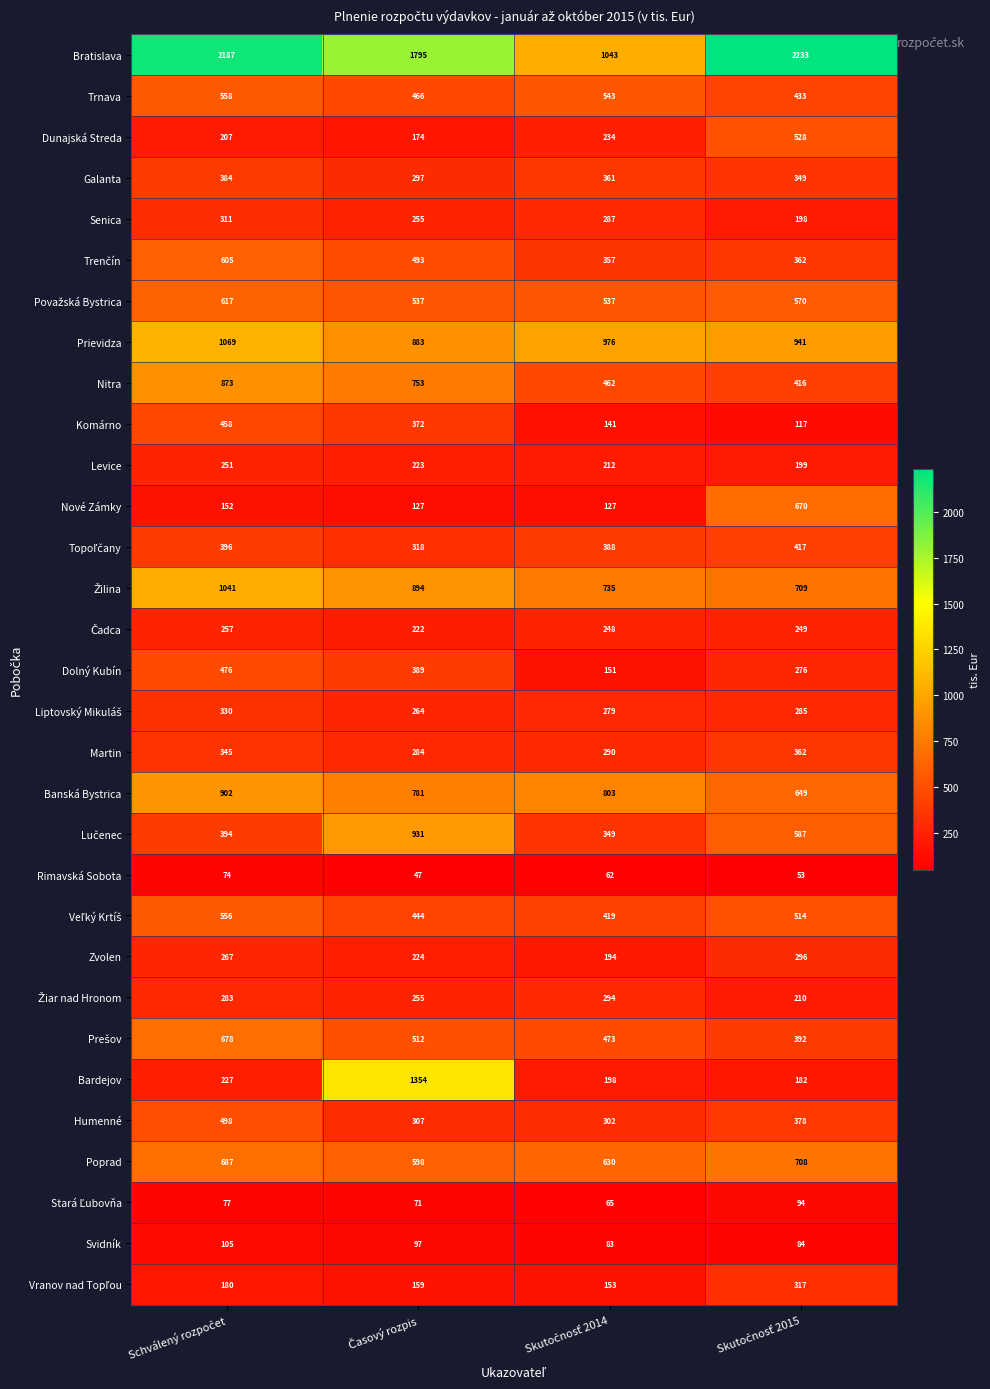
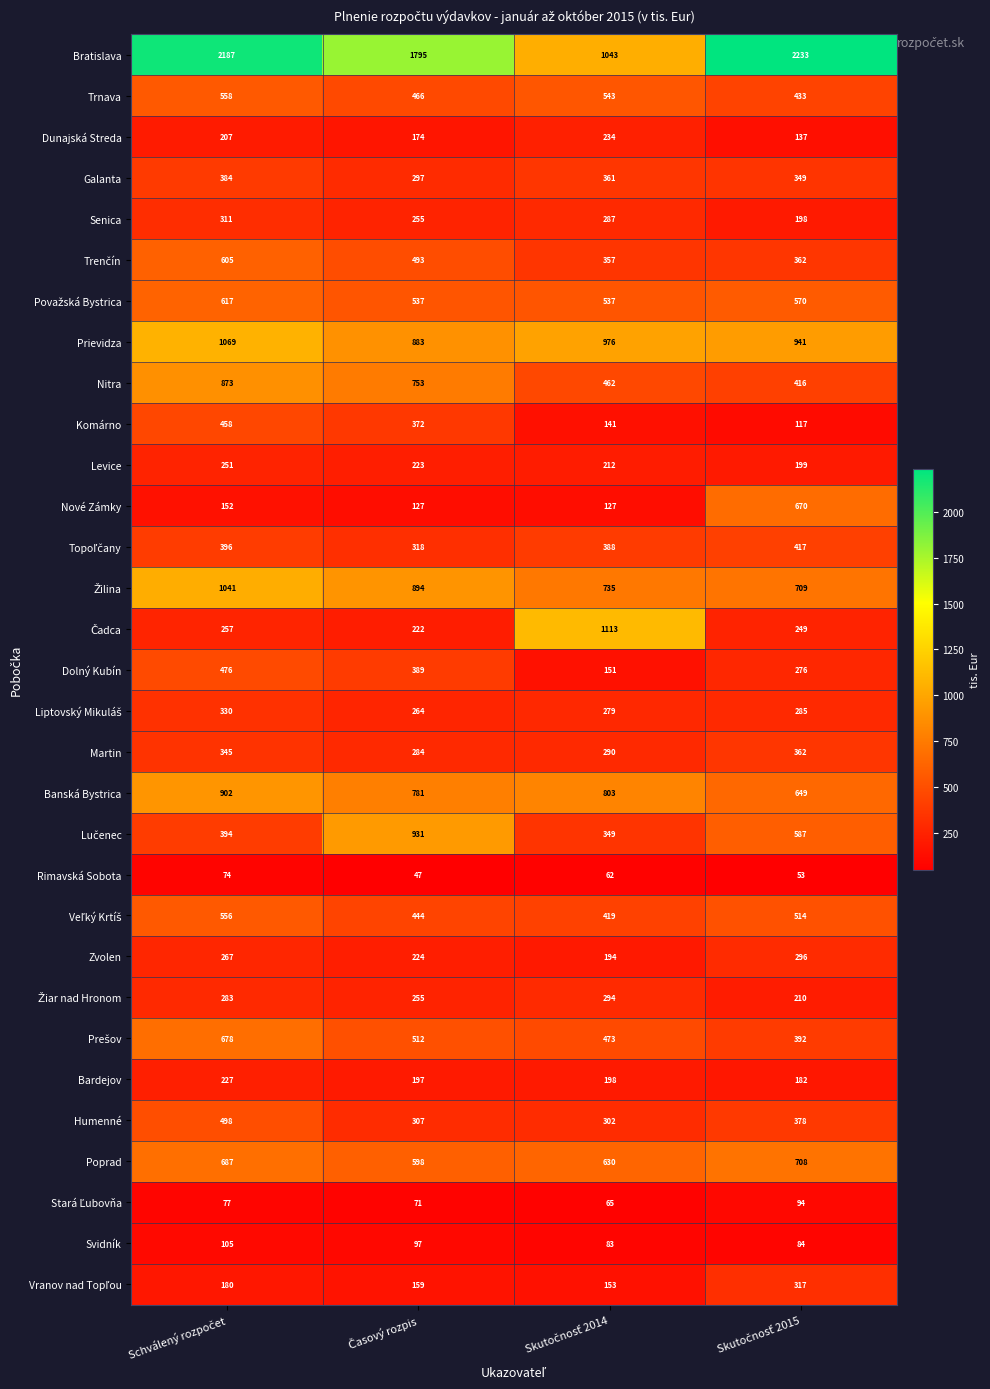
  {
    "Bratislava": {
      "Schválený rozpočet": 2187,
      "Časový rozpis": 1795,
      "Skutočnosť 2014": 1043,
      "Skutočnosť 2015": 2233
    },
    "Trnava": {
      "Schválený rozpočet": 558,
      "Časový rozpis": 466,
      "Skutočnosť 2014": 543,
      "Skutočnosť 2015": 433
    },
    "Dunajská Streda": {
      "Schválený rozpočet": 207,
      "Časový rozpis": 174,
      "Skutočnosť 2014": 234,
-     "Skutočnosť 2015": 528
+     "Skutočnosť 2015": 137
    },
    "Galanta": {
      "Schválený rozpočet": 384,
      "Časový rozpis": 297,
      "Skutočnosť 2014": 361,
      "Skutočnosť 2015": 349
    },
    "Senica": {
      "Schválený rozpočet": 311,
      "Časový rozpis": 255,
      "Skutočnosť 2014": 287,
      "Skutočnosť 2015": 198
    },
    "Trenčín": {
      "Schválený rozpočet": 605,
      "Časový rozpis": 493,
      "Skutočnosť 2014": 357,
      "Skutočnosť 2015": 362
    },
    "Považská Bystrica": {
      "Schválený rozpočet": 617,
      "Časový rozpis": 537,
      "Skutočnosť 2014": 537,
      "Skutočnosť 2015": 570
    },
    "Prievidza": {
      "Schválený rozpočet": 1069,
      "Časový rozpis": 883,
      "Skutočnosť 2014": 976,
      "Skutočnosť 2015": 941
    },
    "Nitra": {
      "Schválený rozpočet": 873,
      "Časový rozpis": 753,
      "Skutočnosť 2014": 462,
      "Skutočnosť 2015": 416
    },
    "Komárno": {
      "Schválený rozpočet": 458,
      "Časový rozpis": 372,
      "Skutočnosť 2014": 141,
      "Skutočnosť 2015": 117
    },
    "Levice": {
      "Schválený rozpočet": 251,
      "Časový rozpis": 223,
      "Skutočnosť 2014": 212,
      "Skutočnosť 2015": 199
    },
    "Nové Zámky": {
      "Schválený rozpočet": 152,
      "Časový rozpis": 127,
      "Skutočnosť 2014": 127,
      "Skutočnosť 2015": 670
    },
    "Topoľčany": {
      "Schválený rozpočet": 396,
      "Časový rozpis": 318,
      "Skutočnosť 2014": 388,
      "Skutočnosť 2015": 417
    },
    "Žilina": {
      "Schválený rozpočet": 1041,
      "Časový rozpis": 894,
      "Skutočnosť 2014": 735,
      "Skutočnosť 2015": 709
    },
    "Čadca": {
      "Schválený rozpočet": 257,
      "Časový rozpis": 222,
-     "Skutočnosť 2014": 248,
+     "Skutočnosť 2014": 1113,
      "Skutočnosť 2015": 249
    },
    "Dolný Kubín": {
      "Schválený rozpočet": 476,
      "Časový rozpis": 389,
      "Skutočnosť 2014": 151,
      "Skutočnosť 2015": 276
    },
    "Liptovský Mikuláš": {
      "Schválený rozpočet": 330,
      "Časový rozpis": 264,
      "Skutočnosť 2014": 279,
      "Skutočnosť 2015": 285
    },
    "Martin": {
      "Schválený rozpočet": 345,
      "Časový rozpis": 284,
      "Skutočnosť 2014": 290,
      "Skutočnosť 2015": 362
    },
    "Banská Bystrica": {
      "Schválený rozpočet": 902,
      "Časový rozpis": 781,
      "Skutočnosť 2014": 803,
      "Skutočnosť 2015": 649
    },
    "Lučenec": {
      "Schválený rozpočet": 394,
      "Časový rozpis": 931,
      "Skutočnosť 2014": 349,
      "Skutočnosť 2015": 587
    },
    "Rimavská Sobota": {
      "Schválený rozpočet": 74,
      "Časový rozpis": 47,
      "Skutočnosť 2014": 62,
      "Skutočnosť 2015": 53
    },
    "Veľký Krtíš": {
      "Schválený rozpočet": 556,
      "Časový rozpis": 444,
      "Skutočnosť 2014": 419,
      "Skutočnosť 2015": 514
    },
    "Zvolen": {
      "Schválený rozpočet": 267,
      "Časový rozpis": 224,
      "Skutočnosť 2014": 194,
      "Skutočnosť 2015": 296
    },
    "Žiar nad Hronom": {
      "Schválený rozpočet": 283,
      "Časový rozpis": 255,
      "Skutočnosť 2014": 294,
      "Skutočnosť 2015": 210
    },
    "Prešov": {
      "Schválený rozpočet": 678,
      "Časový rozpis": 512,
      "Skutočnosť 2014": 473,
      "Skutočnosť 2015": 392
    },
    "Bardejov": {
      "Schválený rozpočet": 227,
-     "Časový rozpis": 1354,
+     "Časový rozpis": 197,
      "Skutočnosť 2014": 198,
      "Skutočnosť 2015": 182
    },
    "Humenné": {
      "Schválený rozpočet": 498,
      "Časový rozpis": 307,
      "Skutočnosť 2014": 302,
      "Skutočnosť 2015": 378
    },
    "Poprad": {
      "Schválený rozpočet": 687,
      "Časový rozpis": 598,
      "Skutočnosť 2014": 630,
      "Skutočnosť 2015": 708
    },
    "Stará Ľubovňa": {
      "Schválený rozpočet": 77,
      "Časový rozpis": 71,
      "Skutočnosť 2014": 65,
      "Skutočnosť 2015": 94
    },
    "Svidník": {
      "Schválený rozpočet": 105,
      "Časový rozpis": 97,
      "Skutočnosť 2014": 83,
      "Skutočnosť 2015": 84
    },
    "Vranov nad Topľou": {
      "Schválený rozpočet": 180,
      "Časový rozpis": 159,
      "Skutočnosť 2014": 153,
      "Skutočnosť 2015": 317
    }
  }
